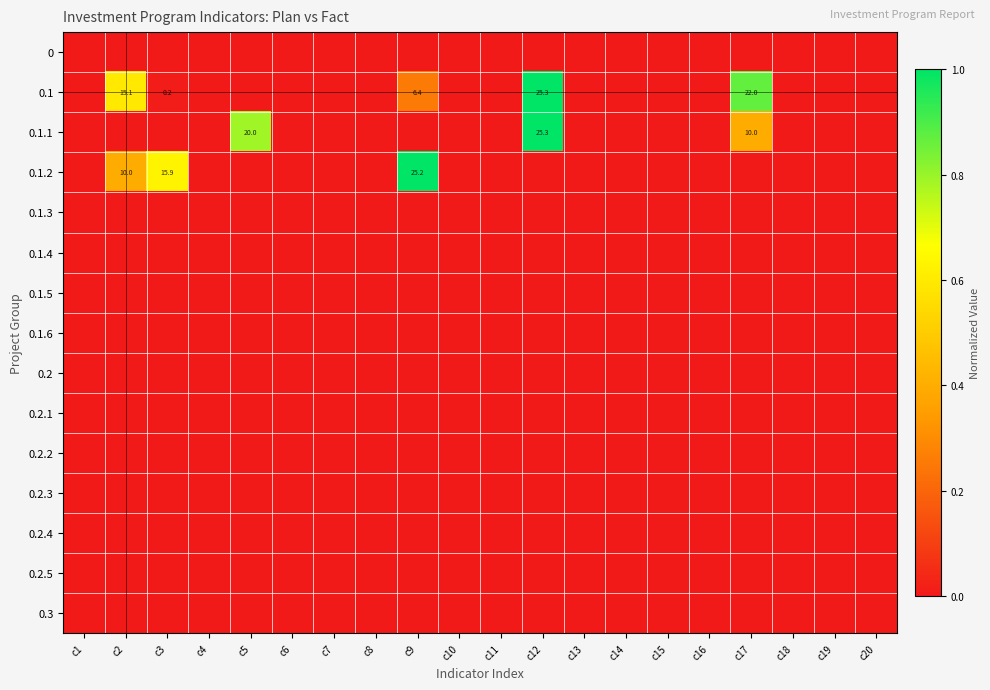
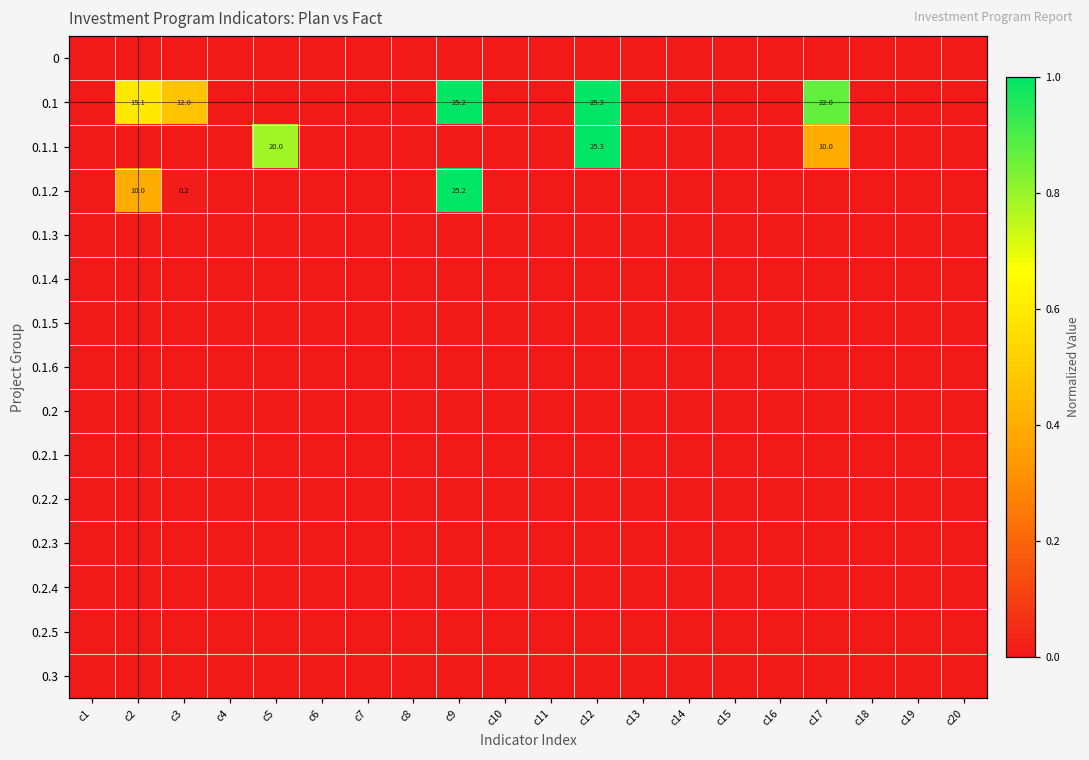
  {
    "0.1": {
      "c2": 15.1,
-     "c3": 0.2,
-     "c9": 6.4,
+     "c3": 12.0,
+     "c9": 25.2,
      "c12": 25.3,
      "c17": 22.0
    },
    "0.1.1": {
      "c5": 20.0,
      "c12": 25.3,
      "c17": 10.0
    },
    "0.1.2": {
      "c2": 10.0,
-     "c3": 15.9,
+     "c3": 0.2,
      "c9": 25.2
    }
  }
